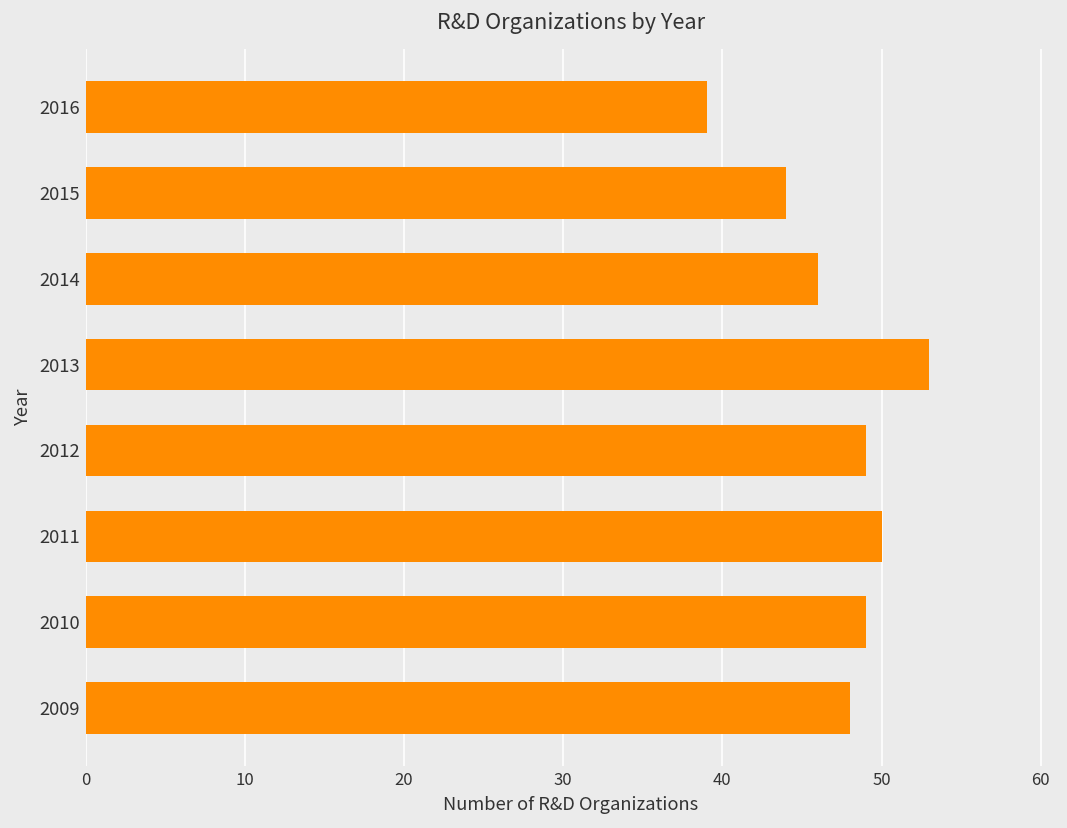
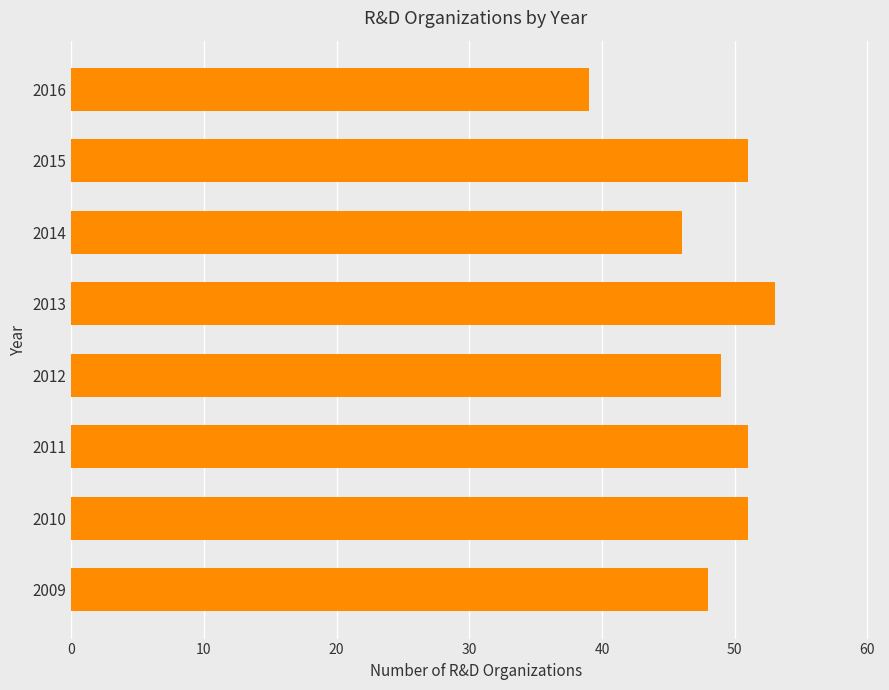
  {
    "2016": 39,
-   "2015": 44,
+   "2015": 51,
    "2014": 46,
    "2013": 53,
    "2012": 49,
-   "2011": 50,
-   "2010": 49,
+   "2011": 51,
+   "2010": 51,
    "2009": 48
  }
